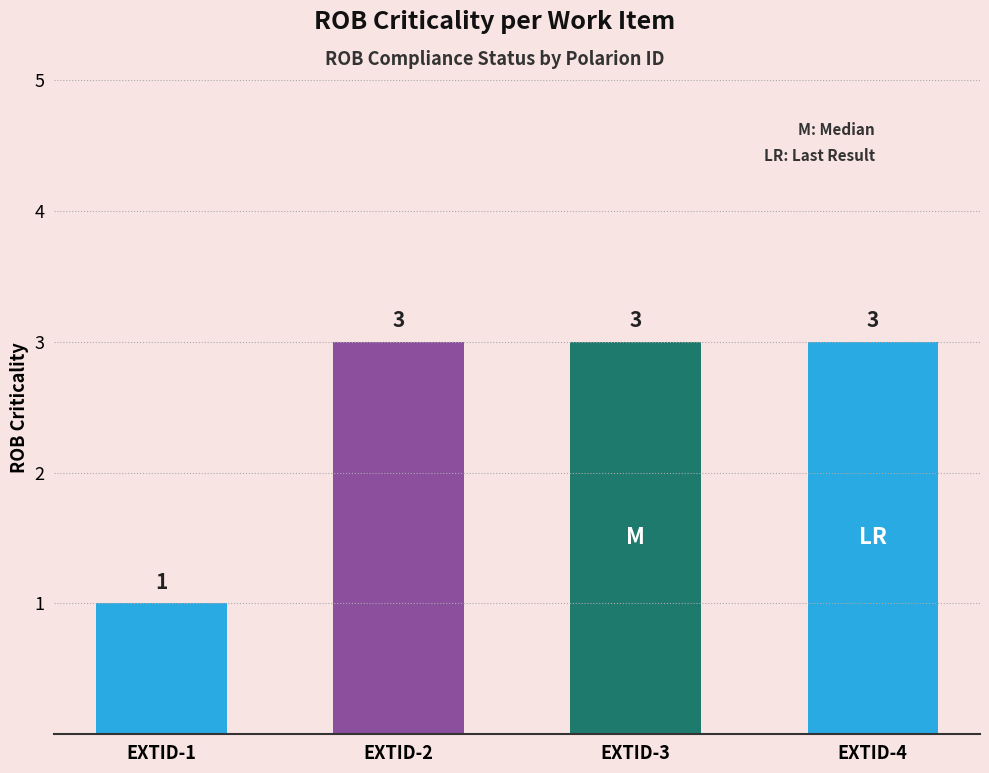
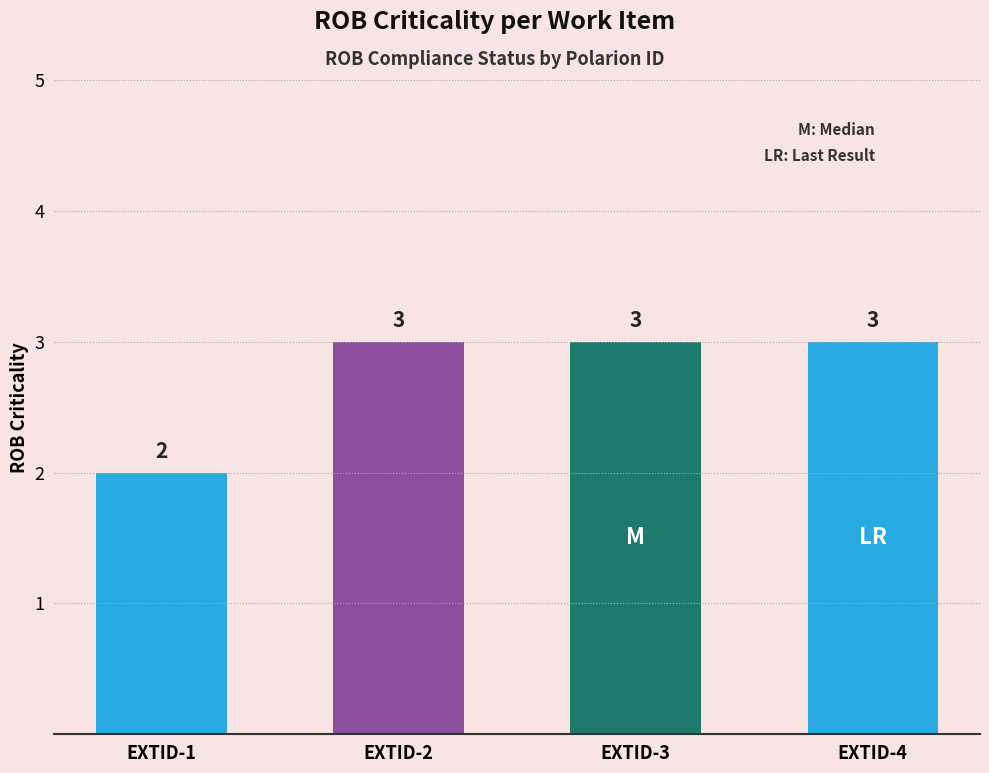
  {
-   "EXTID-1": 1,
+   "EXTID-1": 2,
    "EXTID-2": 3,
    "EXTID-3": 3,
    "EXTID-4": 3
  }
